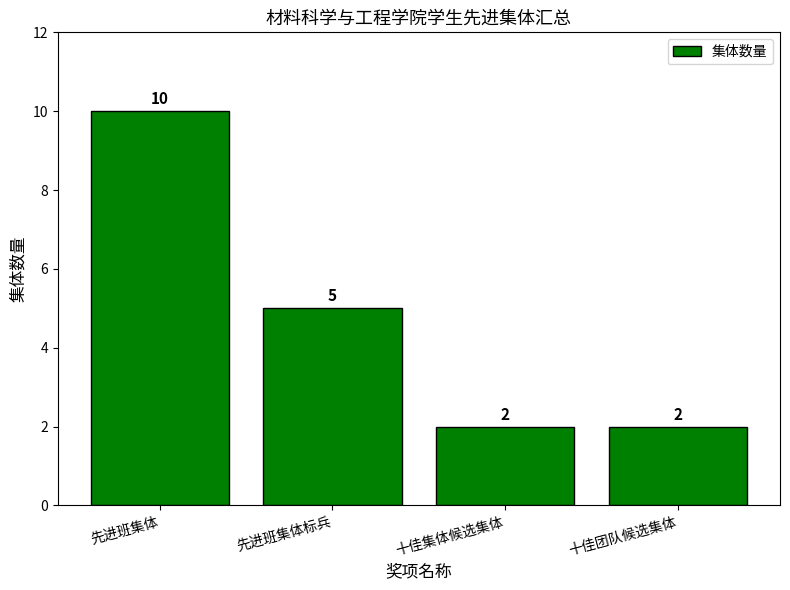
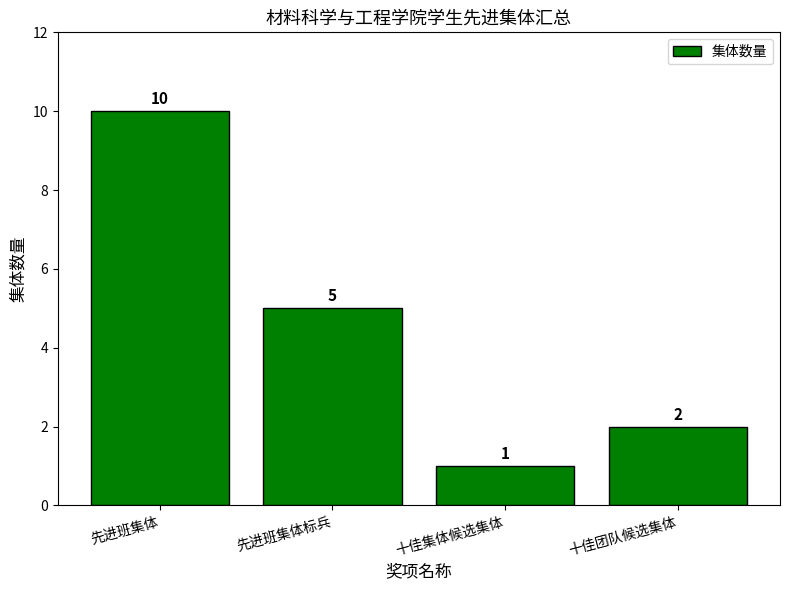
  {
    "先进班集体": 10,
    "先进班集体标兵": 5,
-   "十佳集体候选集体": 2,
+   "十佳集体候选集体": 1,
    "十佳团队候选集体": 2
  }
